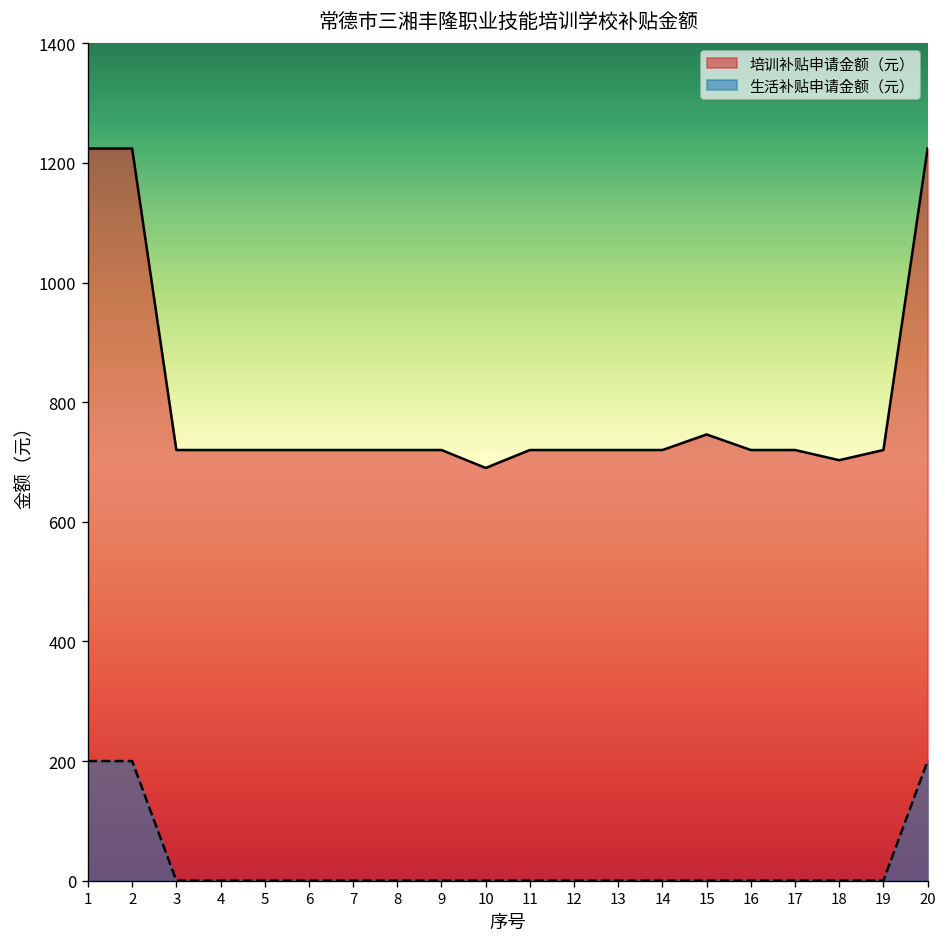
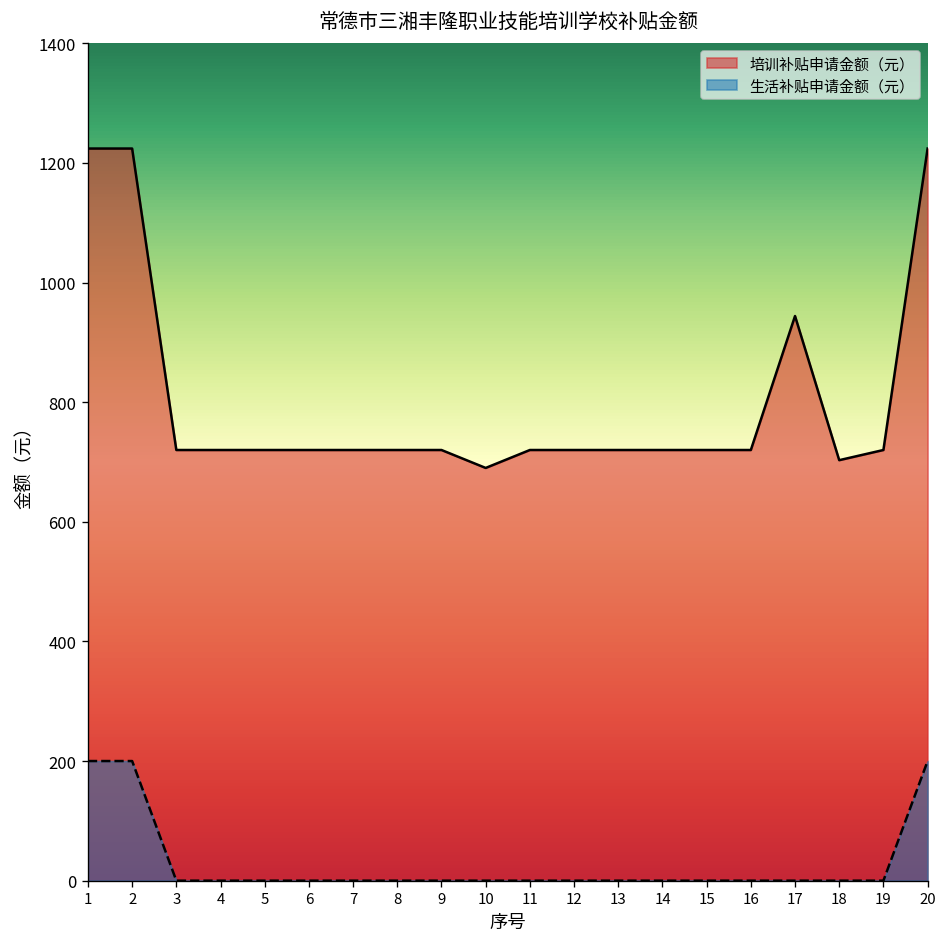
  {
    "培训补贴申请金额（元）": {
      "1": 1220,
      "2": 1220,
      "3": 720,
      "4": 720,
      "5": 720,
      "6": 720,
      "7": 720,
      "8": 720,
      "9": 720,
      "10": 690,
      "11": 720,
      "12": 720,
      "13": 720,
      "14": 720,
-     "15": 750,
+     "15": 720,
      "16": 720,
-     "17": 720,
+     "17": 940,
      "18": 700,
      "19": 720,
      "20": 1220
    },
    "生活补贴申请金额（元）": {
      "1": 200,
      "2": 200,
      "3": 0,
      "4": 0,
      "5": 0,
      "6": 0,
      "7": 0,
      "8": 0,
      "9": 0,
      "10": 0,
      "11": 0,
      "12": 0,
      "13": 0,
      "14": 0,
      "15": 0,
      "16": 0,
      "17": 0,
      "18": 0,
      "19": 0,
      "20": 200
    }
  }
